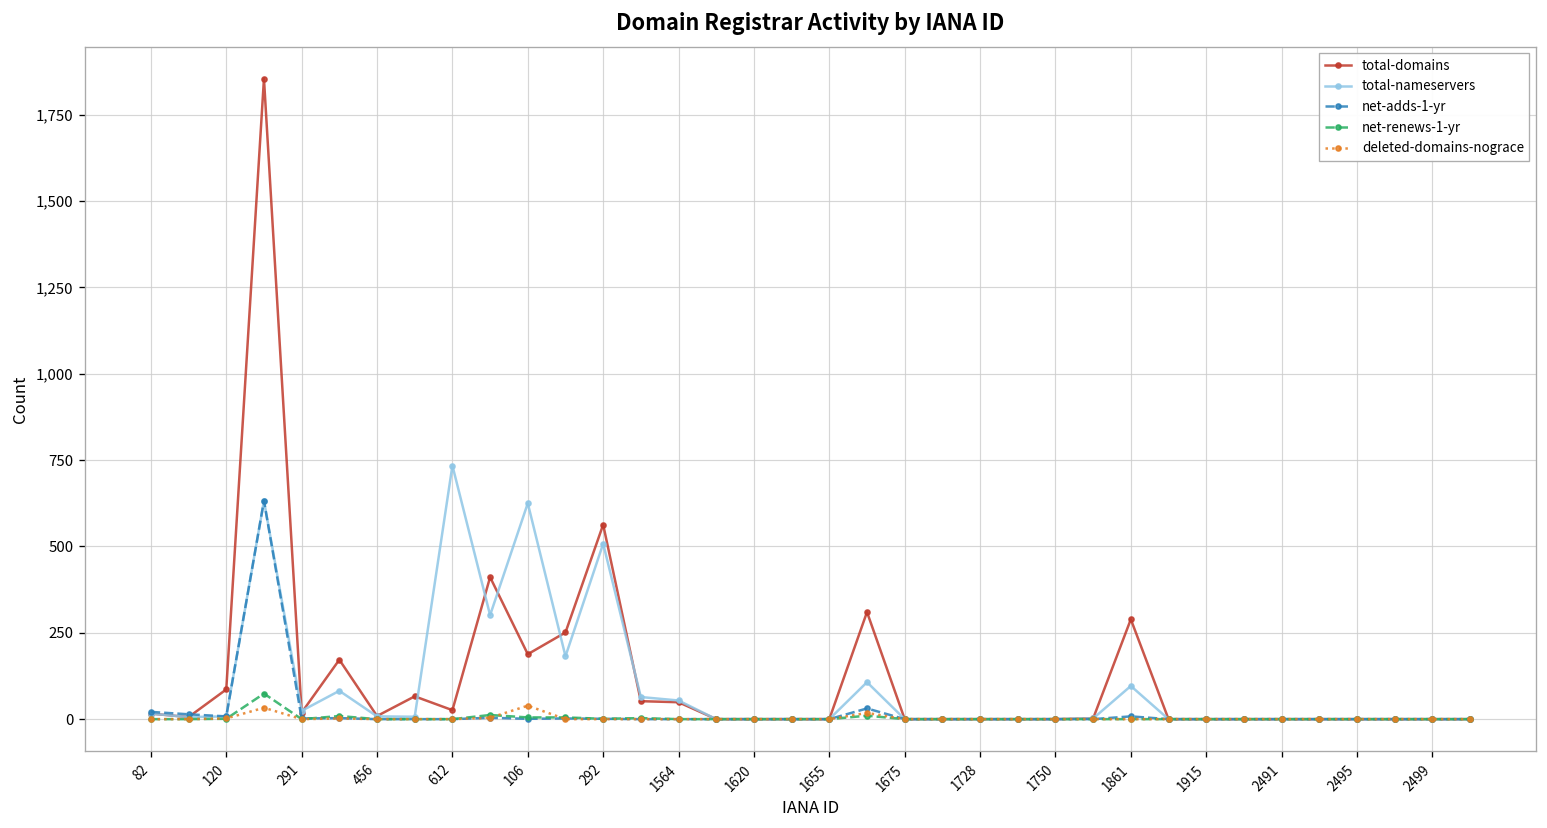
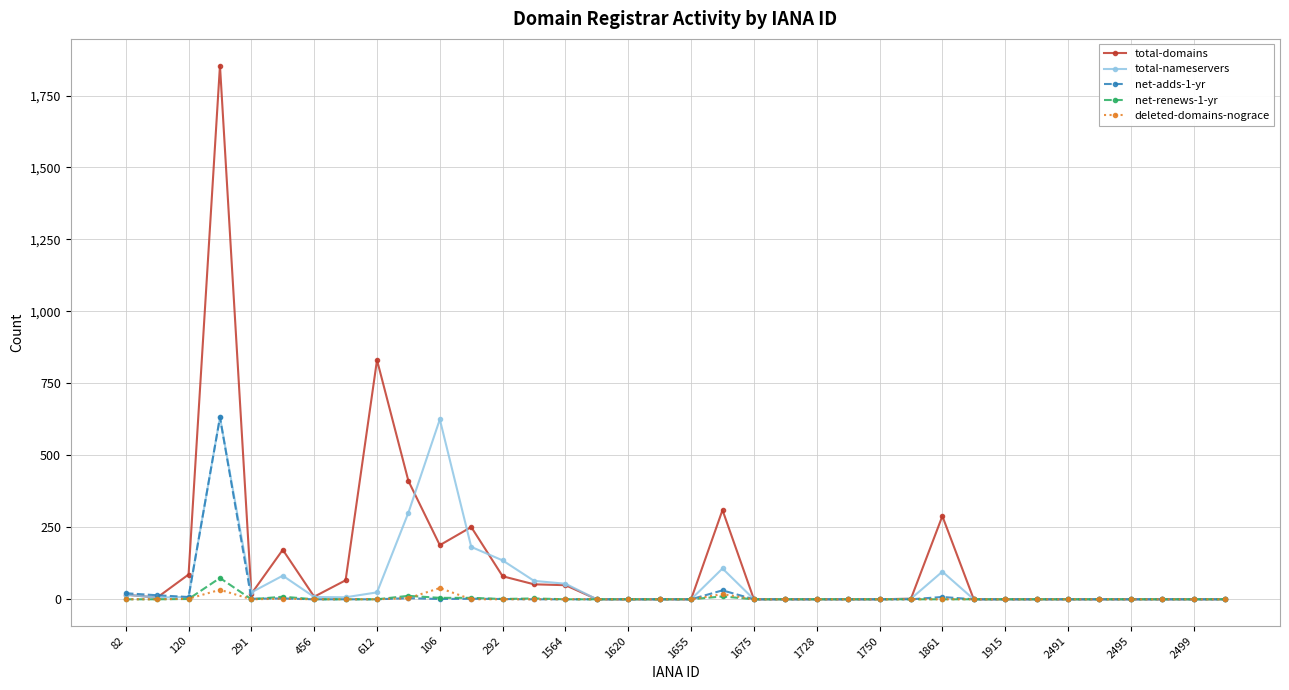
  {
    "total-domains": {
      "120": 90,
-     "612": 30,
+     "612": 830,
      "106": 190,
-     "292": 560,
+     "292": 80,
      "1861": 290
    },
    "total-nameservers": {
-     "612": 730,
+     "612": 20,
      "106": 630,
-     "292": 510,
+     "292": 140,
      "1861": 100
    },
    "deleted-domains-nograce": {
      "106": 40
    }
  }
